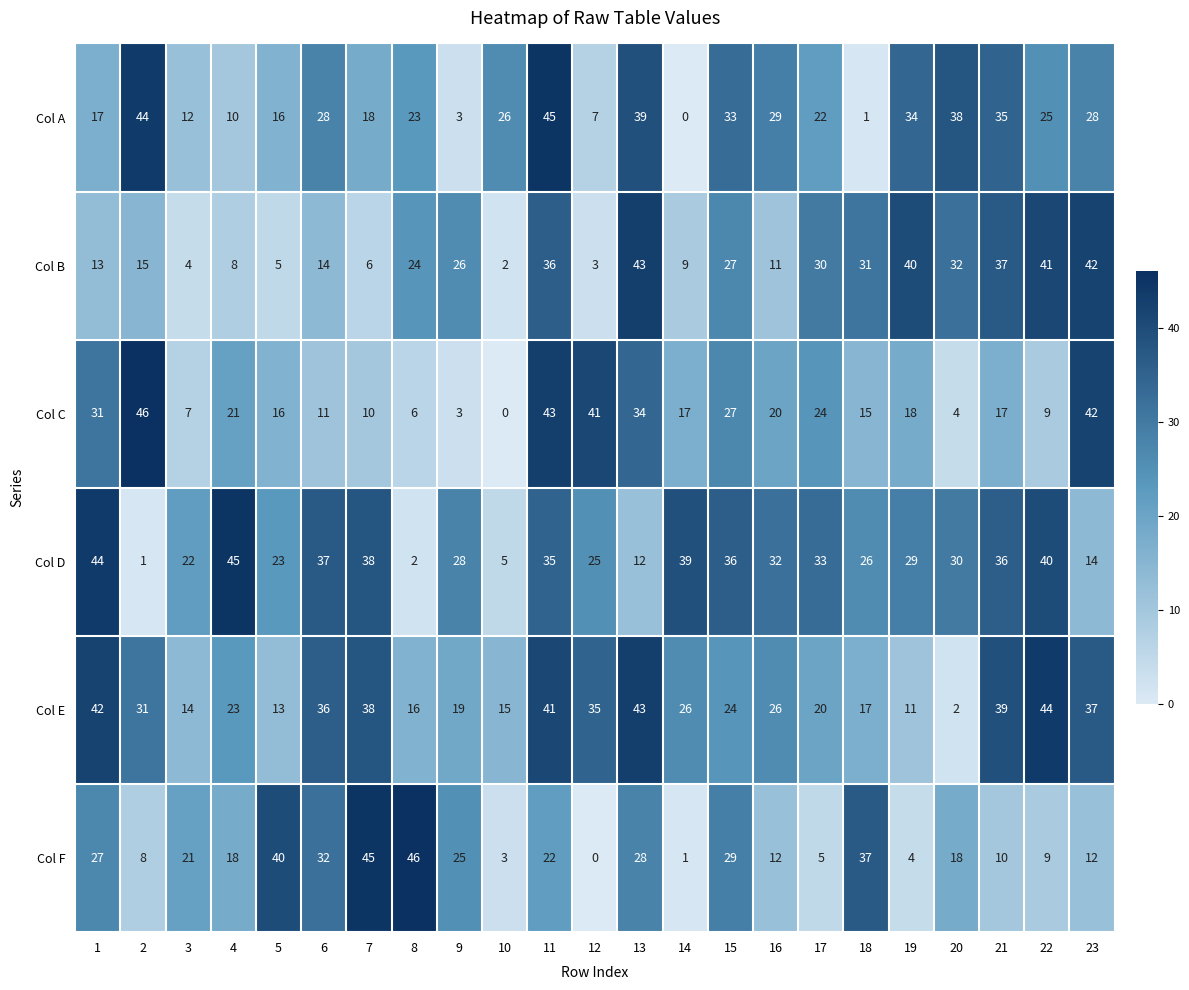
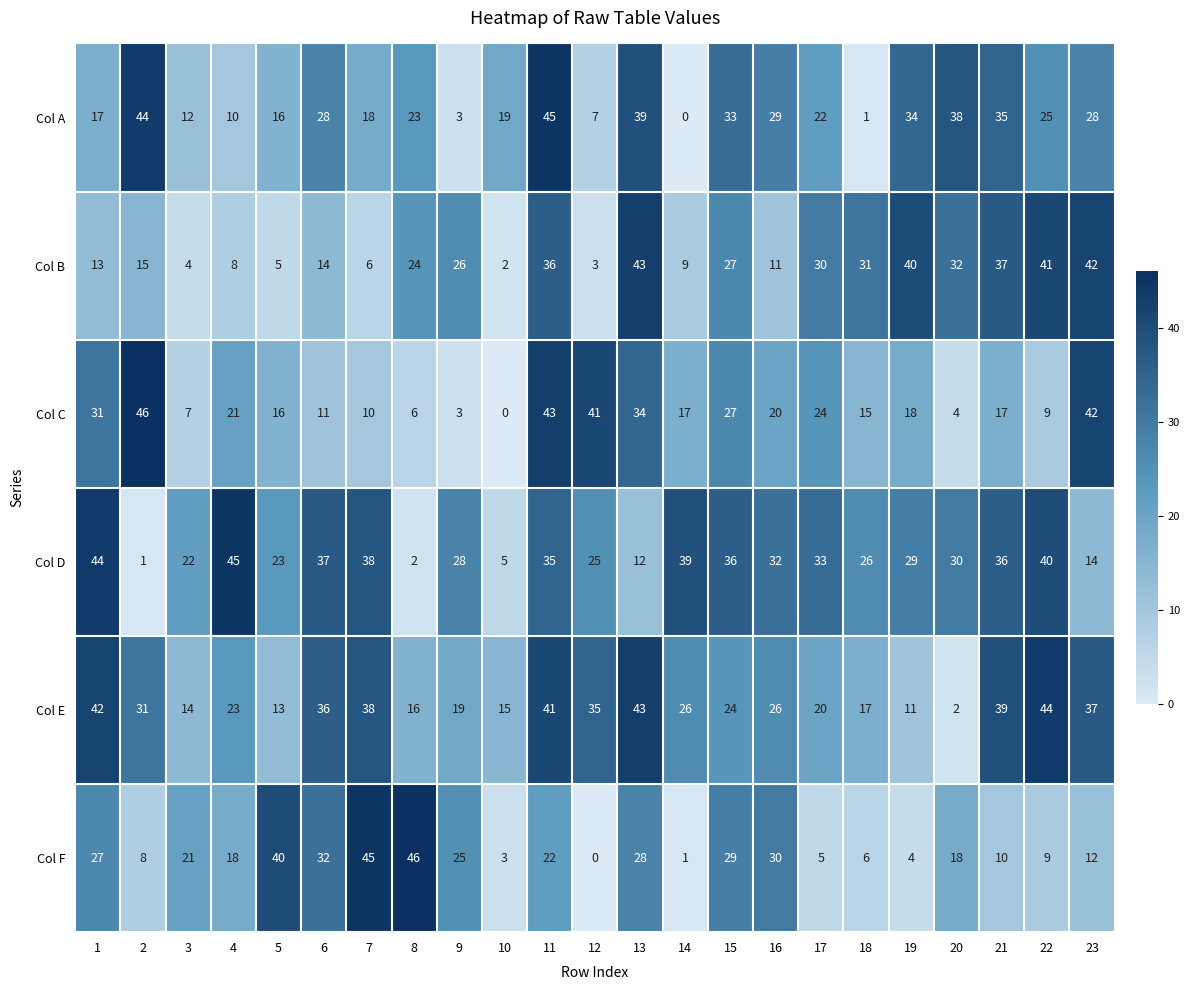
  {
    "Col A": {
      "1": 17,
      "2": 44,
      "3": 12,
      "4": 10,
      "5": 16,
      "6": 28,
      "7": 18,
      "8": 23,
      "9": 3,
-     "10": 26,
+     "10": 19,
      "11": 45,
      "12": 7,
      "13": 39,
      "14": 0,
      "15": 33,
      "16": 29,
      "17": 22,
      "18": 1,
      "19": 34,
      "20": 38,
      "21": 35,
      "22": 25,
      "23": 28
    },
    "Col B": {
      "1": 13,
      "2": 15,
      "3": 4,
      "4": 8,
      "5": 5,
      "6": 14,
      "7": 6,
      "8": 24,
      "9": 26,
      "10": 2,
      "11": 36,
      "12": 3,
      "13": 43,
      "14": 9,
      "15": 27,
      "16": 11,
      "17": 30,
      "18": 31,
      "19": 40,
      "20": 32,
      "21": 37,
      "22": 41,
      "23": 42
    },
    "Col C": {
      "1": 31,
      "2": 46,
      "3": 7,
      "4": 21,
      "5": 16,
      "6": 11,
      "7": 10,
      "8": 6,
      "9": 3,
      "10": 0,
      "11": 43,
      "12": 41,
      "13": 34,
      "14": 17,
      "15": 27,
      "16": 20,
      "17": 24,
      "18": 15,
      "19": 18,
      "20": 4,
      "21": 17,
      "22": 9,
      "23": 42
    },
    "Col D": {
      "1": 44,
      "2": 1,
      "3": 22,
      "4": 45,
      "5": 23,
      "6": 37,
      "7": 38,
      "8": 2,
      "9": 28,
      "10": 5,
      "11": 35,
      "12": 25,
      "13": 12,
      "14": 39,
      "15": 36,
      "16": 32,
      "17": 33,
      "18": 26,
      "19": 29,
      "20": 30,
      "21": 36,
      "22": 40,
      "23": 14
    },
    "Col E": {
      "1": 42,
      "2": 31,
      "3": 14,
      "4": 23,
      "5": 13,
      "6": 36,
      "7": 38,
      "8": 16,
      "9": 19,
      "10": 15,
      "11": 41,
      "12": 35,
      "13": 43,
      "14": 26,
      "15": 24,
      "16": 26,
      "17": 20,
      "18": 17,
      "19": 11,
      "20": 2,
      "21": 39,
      "22": 44,
      "23": 37
    },
    "Col F": {
      "1": 27,
      "2": 8,
      "3": 21,
      "4": 18,
      "5": 40,
      "6": 32,
      "7": 45,
      "8": 46,
      "9": 25,
      "10": 3,
      "11": 22,
      "12": 0,
      "13": 28,
      "14": 1,
      "15": 29,
-     "16": 12,
+     "16": 30,
      "17": 5,
-     "18": 37,
+     "18": 6,
      "19": 4,
      "20": 18,
      "21": 10,
      "22": 9,
      "23": 12
    }
  }
